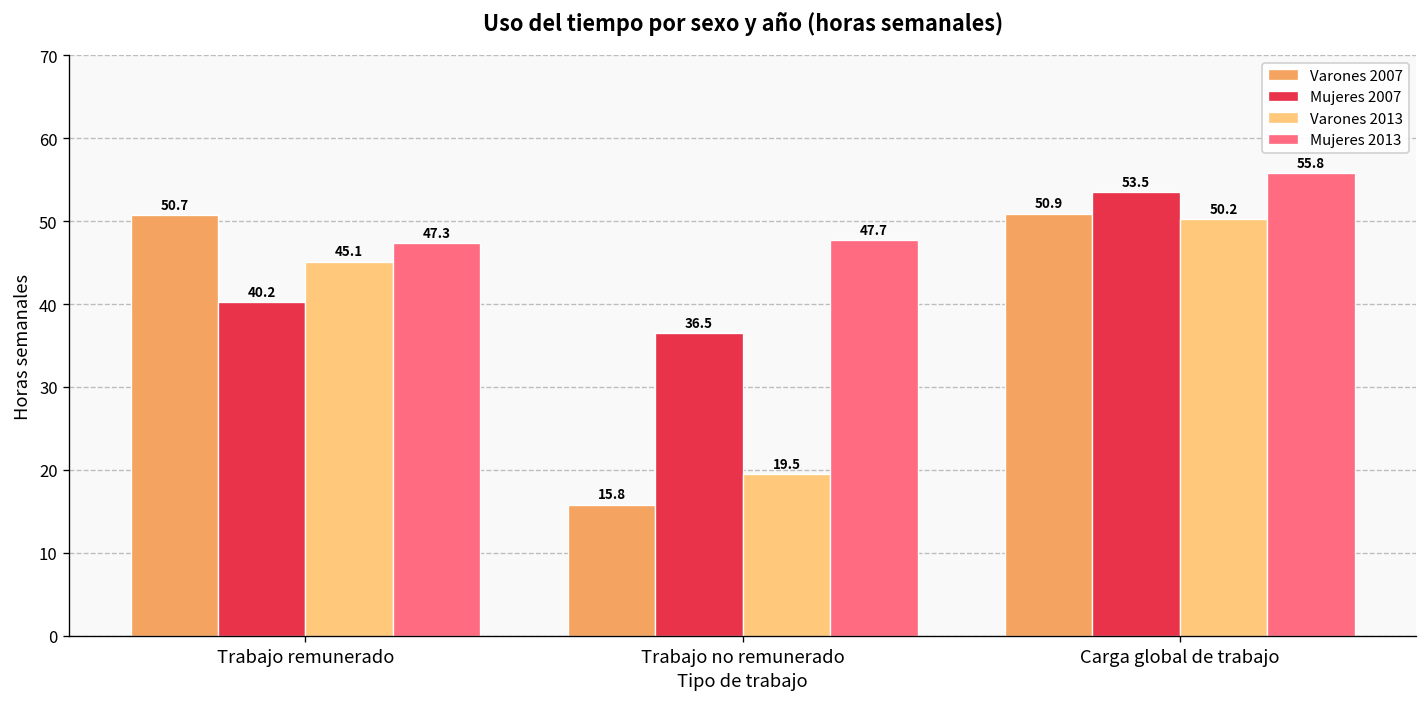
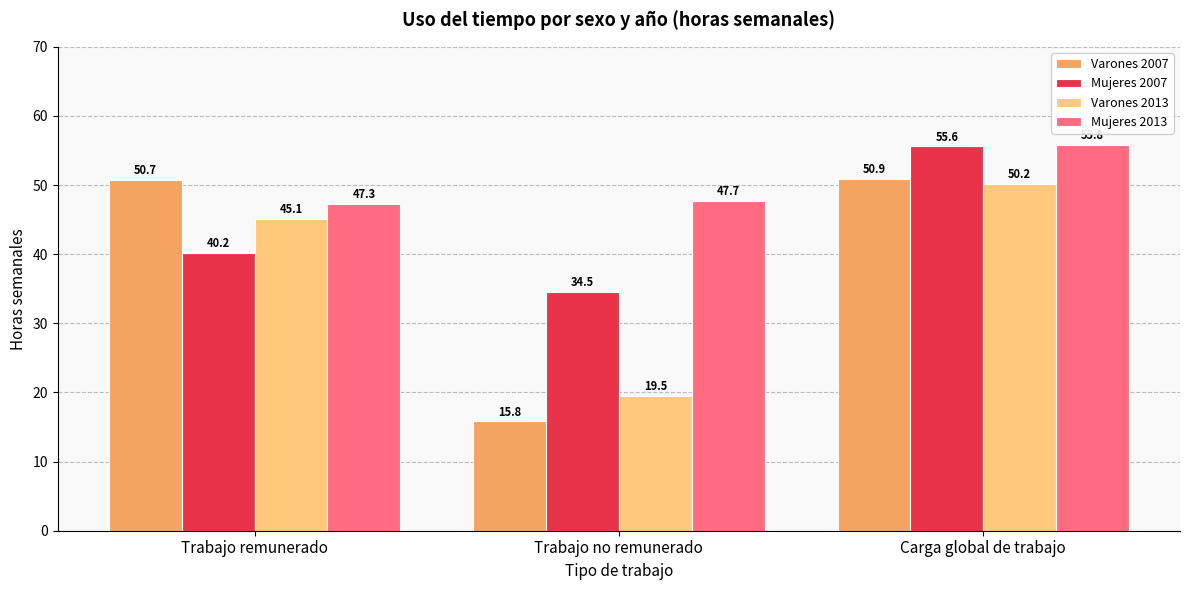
  {
    "Mujeres 2007": {
      "Trabajo remunerado": 40.2,
-     "Trabajo no remunerado": 36.5,
-     "Carga global de trabajo": 53.5
+     "Trabajo no remunerado": 34.5,
+     "Carga global de trabajo": 55.6
    },
    "Mujeres 2013": {
      "Trabajo remunerado": 47.3,
      "Trabajo no remunerado": 47.7
    }
  }
